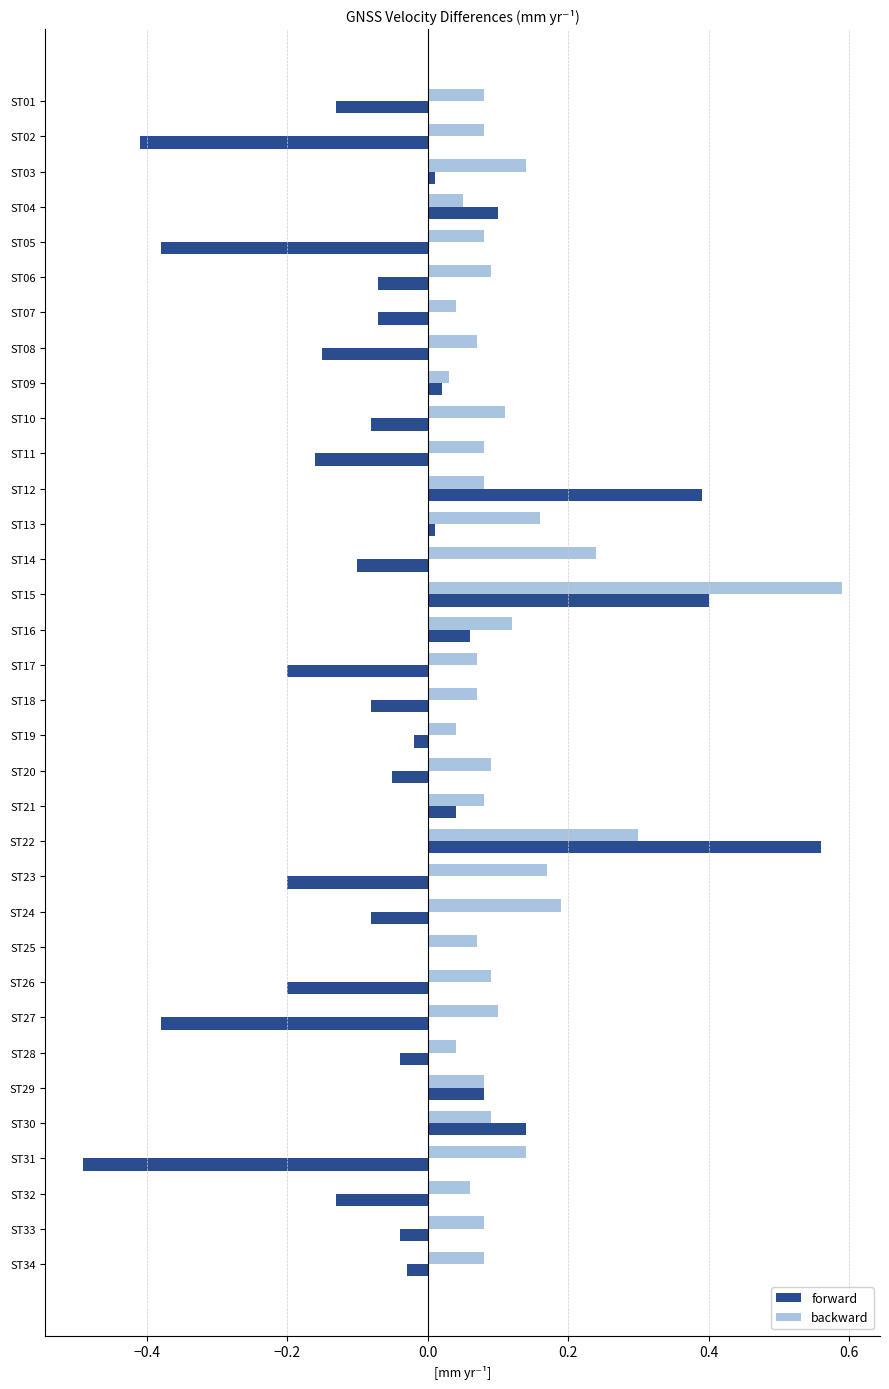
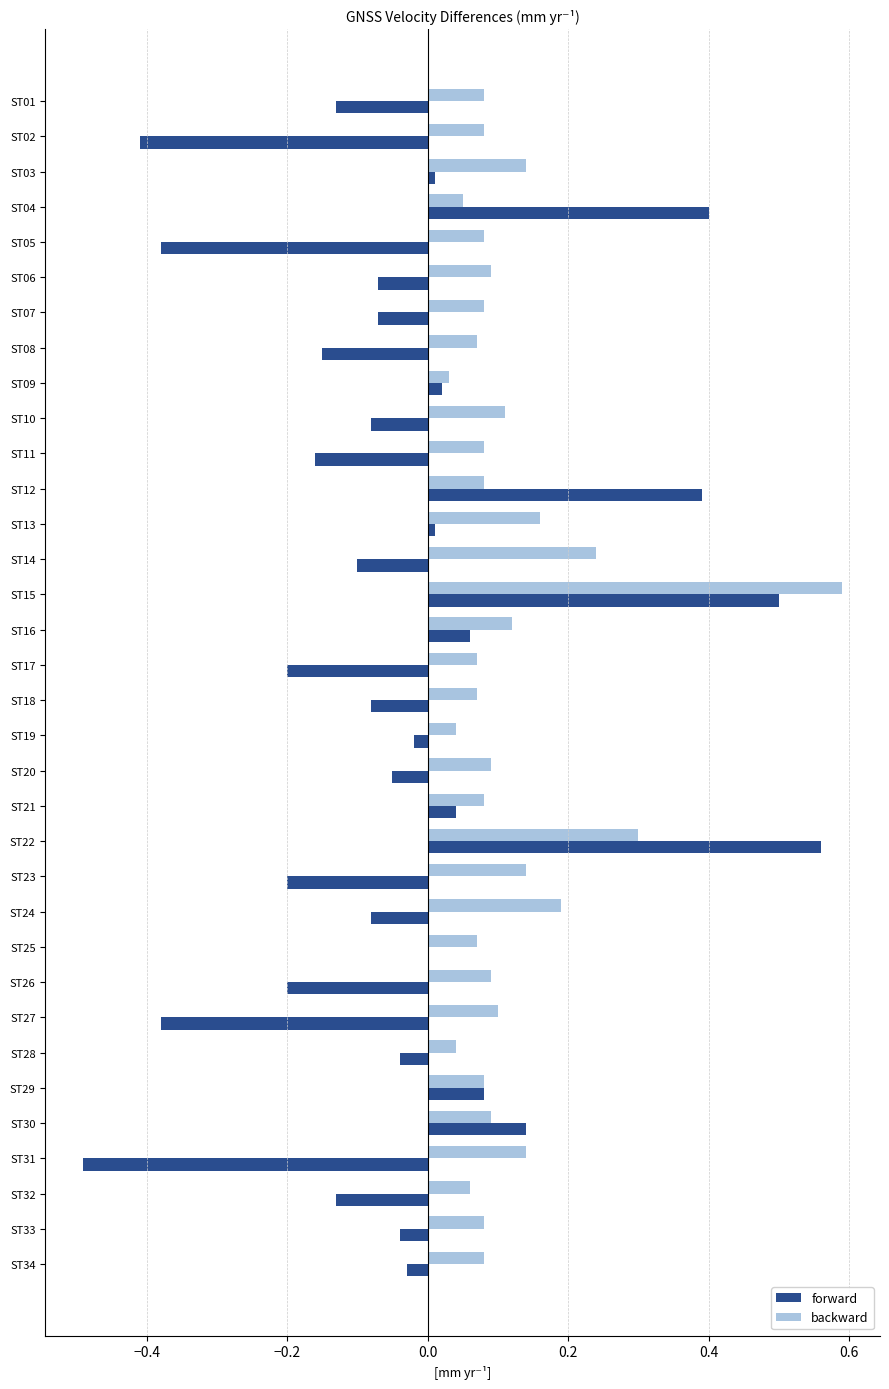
  {
    "forward": {
      "ST01": -0.13,
      "ST02": -0.41,
      "ST03": 0.01,
-     "ST04": 0.1,
+     "ST04": 0.4,
      "ST05": -0.38,
      "ST06": -0.07,
      "ST07": -0.07,
      "ST08": -0.15,
      "ST09": 0.02,
      "ST10": -0.08,
      "ST11": -0.16,
      "ST12": 0.39,
      "ST13": 0.01,
      "ST14": -0.1,
-     "ST15": 0.4,
+     "ST15": 0.5,
      "ST16": 0.06,
      "ST17": -0.2,
      "ST18": -0.08,
      "ST19": -0.02,
      "ST20": -0.05,
      "ST21": 0.04,
      "ST22": 0.56,
      "ST23": -0.2,
      "ST24": -0.08,
      "ST25": 0.0,
      "ST26": -0.2,
      "ST27": -0.38,
      "ST28": -0.04,
      "ST29": 0.08,
      "ST30": 0.14,
      "ST31": -0.49,
      "ST32": -0.13,
      "ST33": -0.04,
      "ST34": -0.03
    },
    "backward": {
      "ST01": 0.08,
      "ST02": 0.08,
      "ST03": 0.14,
      "ST04": 0.05,
      "ST05": 0.08,
      "ST06": 0.09,
-     "ST07": 0.04,
+     "ST07": 0.08,
      "ST08": 0.07,
      "ST09": 0.03,
      "ST10": 0.11,
      "ST11": 0.08,
      "ST12": 0.08,
      "ST13": 0.16,
      "ST14": 0.24,
      "ST15": 0.59,
      "ST16": 0.12,
      "ST17": 0.07,
      "ST18": 0.07,
      "ST19": 0.04,
      "ST20": 0.09,
      "ST21": 0.08,
      "ST22": 0.30,
-     "ST23": 0.17,
+     "ST23": 0.14,
      "ST24": 0.19,
      "ST25": 0.07,
      "ST26": 0.09,
      "ST27": 0.10,
      "ST28": 0.04,
      "ST29": 0.08,
      "ST30": 0.09,
      "ST31": 0.14,
      "ST32": 0.06,
      "ST33": 0.08,
      "ST34": 0.08
    }
  }
